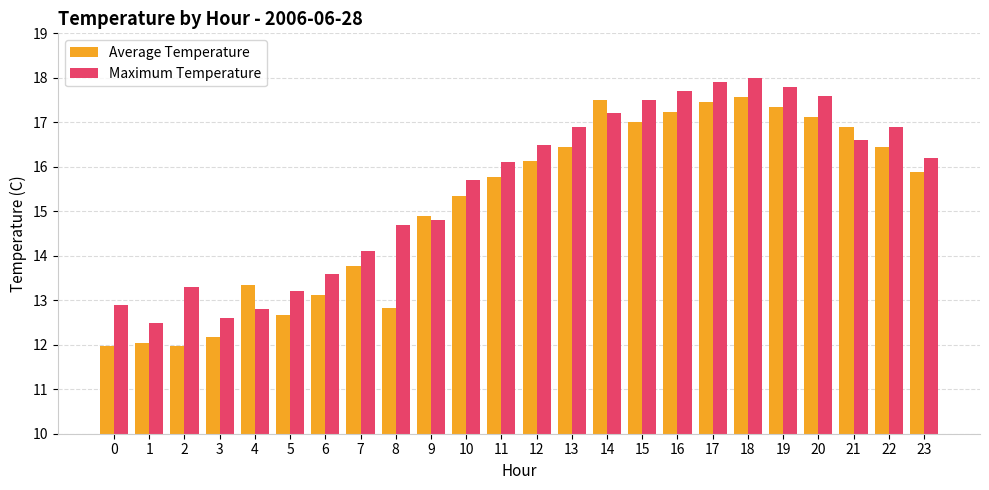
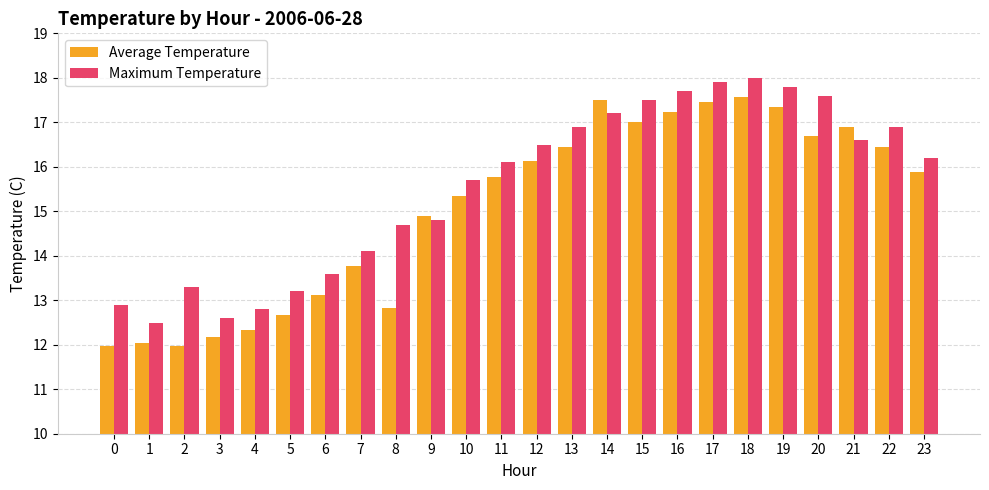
  {
    "Average Temperature": {
      "0": 12.0,
      "1": 12.1,
      "2": 12.0,
      "3": 12.2,
-     "4": 13.4,
+     "4": 12.3,
      "5": 12.7,
      "6": 13.1,
      "7": 13.8,
      "8": 12.8,
      "9": 14.9,
      "10": 15.3,
      "11": 15.8,
      "12": 16.1,
      "13": 16.5,
      "14": 17.5,
      "15": 17.0,
      "16": 17.2,
      "17": 17.5,
      "18": 17.6,
      "19": 17.3,
-     "20": 17.1,
+     "20": 16.7,
      "21": 16.9,
      "22": 16.5,
      "23": 15.9
    },
    "Maximum Temperature": {
      "0": 12.9,
      "1": 12.5,
      "2": 13.3,
      "3": 12.6,
      "4": 12.8,
      "5": 13.2,
      "6": 13.6,
      "7": 14.1,
      "8": 14.7,
      "9": 14.8,
      "10": 15.7,
      "11": 16.1,
      "12": 16.5,
      "13": 16.9,
      "14": 17.2,
      "15": 17.5,
      "16": 17.7,
      "17": 17.9,
      "18": 18.0,
      "19": 17.8,
      "20": 17.6,
      "21": 16.6,
      "22": 16.9,
      "23": 16.2
    }
  }
